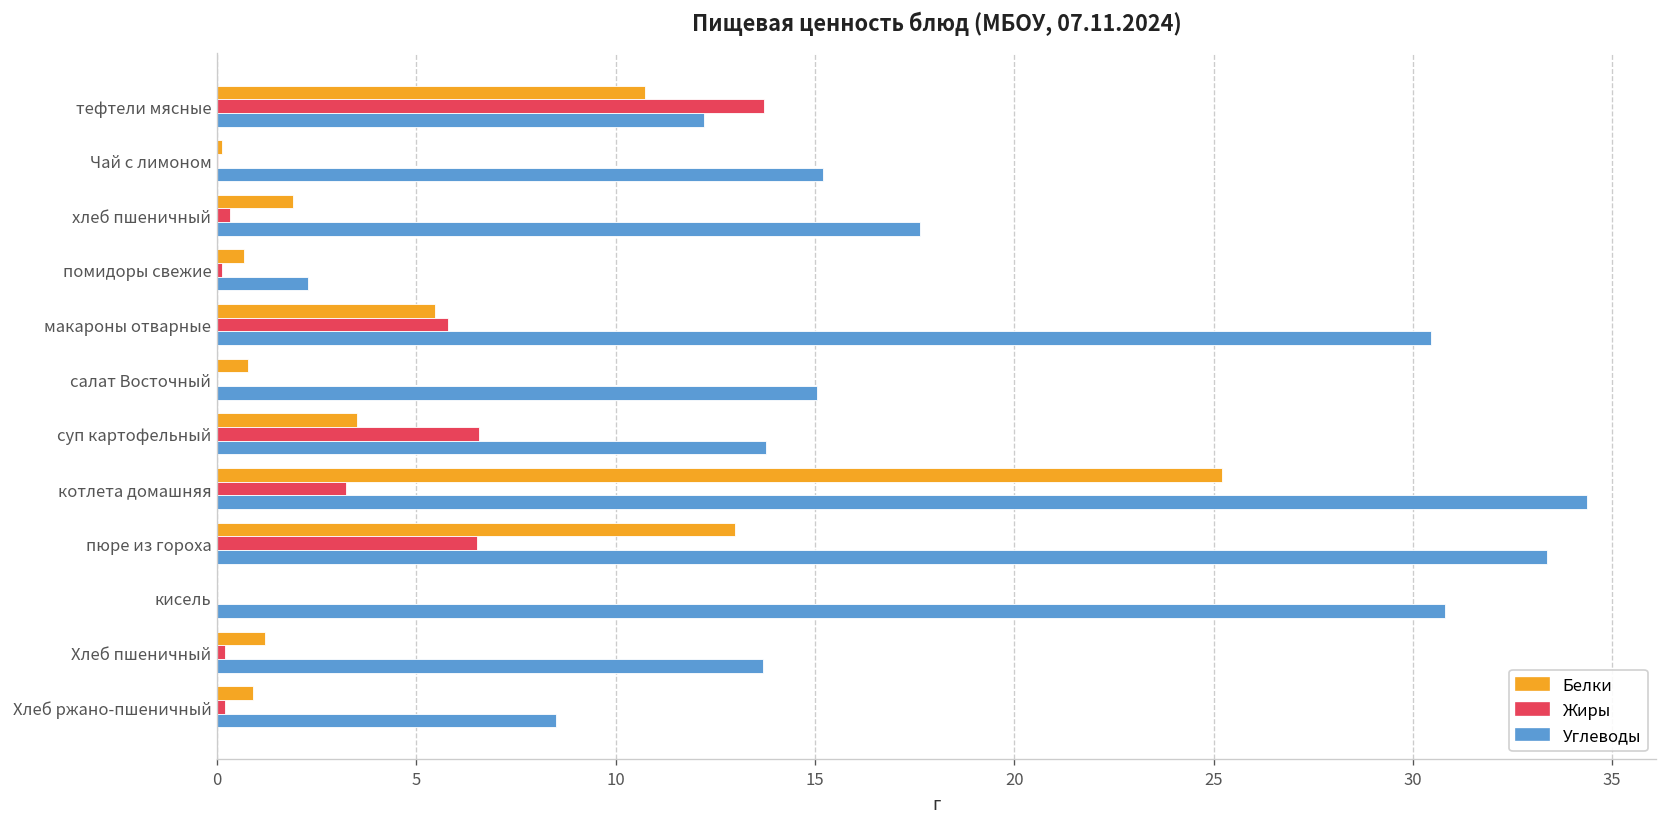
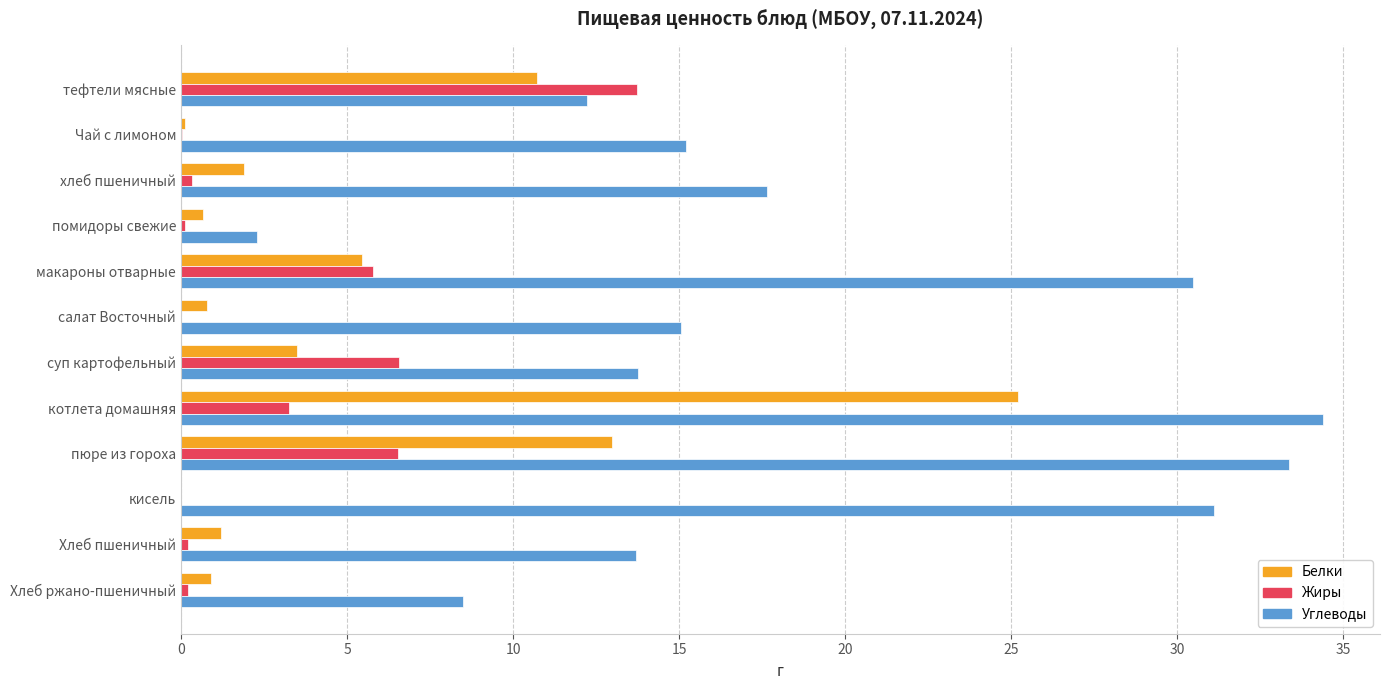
  {
    "Белки": {
      "тефтели мясные": 10.7,
      "Чай с лимоном": 0.1,
      "хлеб пшеничный": 1.9,
      "помидоры свежие": 0.7,
      "макароны отварные": 5.5,
      "салат Восточный": 0.8,
      "суп картофельный": 3.5,
      "котлета домашняя": 25.2,
      "пюре из гороха": 13.0,
      "кисель": 0.0,
      "Хлеб пшеничный": 1.2,
      "Хлеб ржано-пшеничный": 0.9
    },
    "Жиры": {
      "тефтели мясные": 13.7,
      "хлеб пшеничный": 0.3,
      "помидоры свежие": 0.1,
      "макароны отварные": 5.8,
      "салат Восточный": 0.0,
      "суп картофельный": 6.6,
      "котлета домашняя": 3.2,
      "пюре из гороха": 6.5,
      "кисель": 0.0,
      "Хлеб пшеничный": 0.2,
      "Хлеб ржано-пшеничный": 0.2
    },
    "Углеводы": {
      "тефтели мясные": 12.2,
      "Чай с лимоном": 15.2,
      "хлеб пшеничный": 17.6,
      "помидоры свежие": 2.3,
      "макароны отварные": 30.5,
      "салат Восточный": 15.1,
      "суп картофельный": 13.8,
      "котлета домашняя": 34.4,
      "пюре из гороха": 33.4,
-     "кисель": 30.8,
+     "кисель": 31.1,
      "Хлеб пшеничный": 13.7,
      "Хлеб ржано-пшеничный": 8.5
    }
  }
